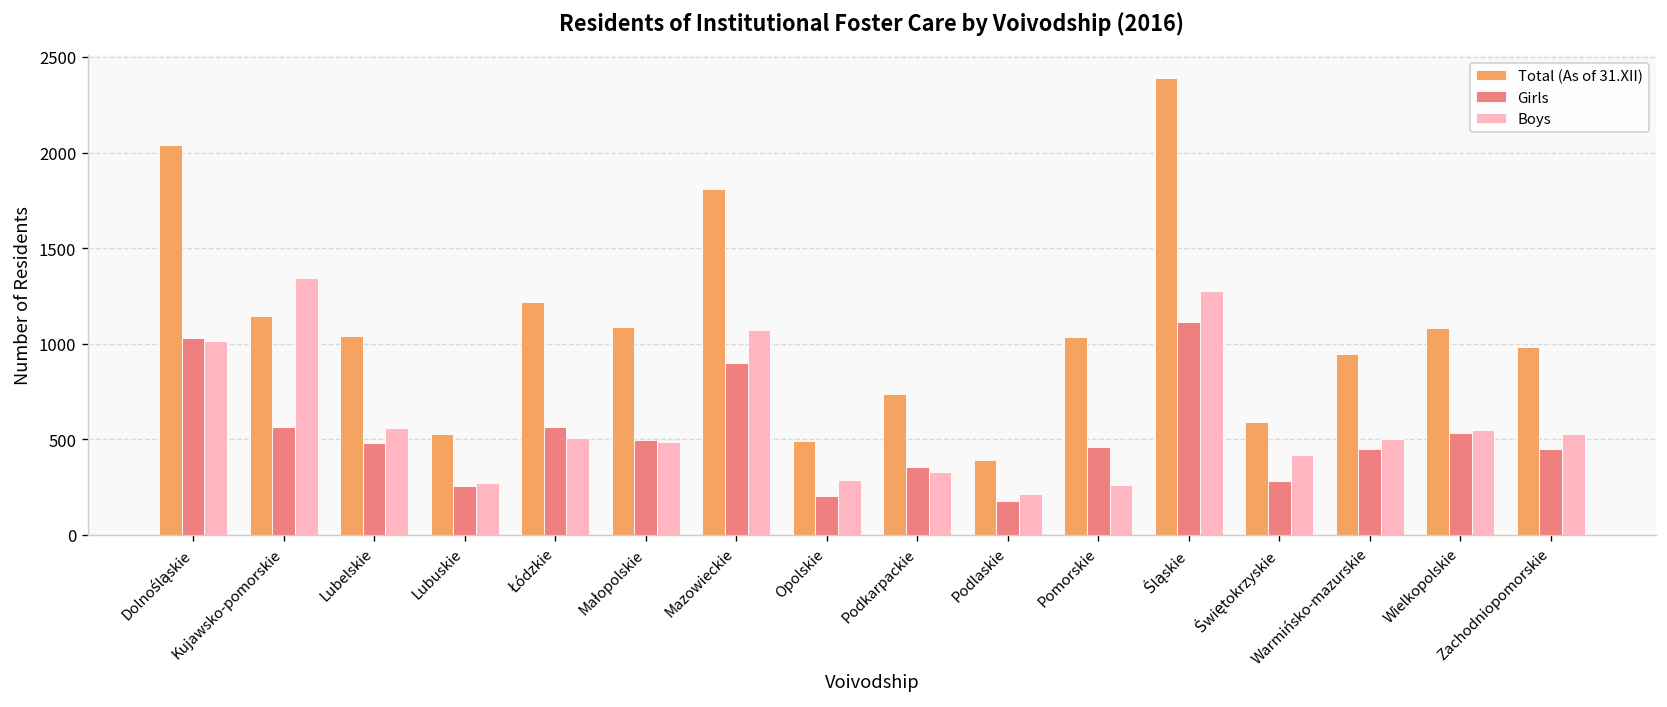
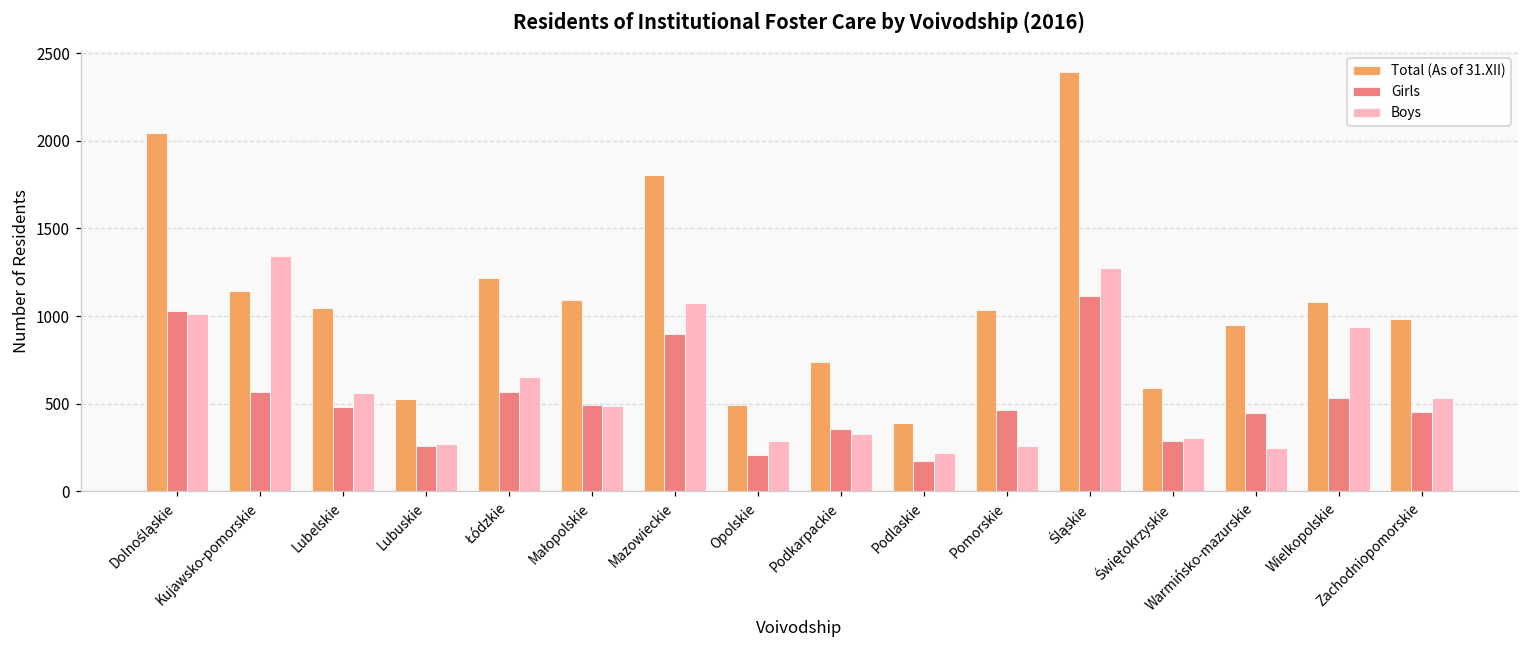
  {
    "Boys": {
      "Dolnośląskie": 1010,
      "Kujawsko-pomorskie": 1350,
      "Lubelskie": 560,
      "Lubuskie": 270,
-     "Łódzkie": 510,
+     "Łódzkie": 650,
      "Małopolskie": 490,
      "Mazowieckie": 1070,
      "Opolskie": 290,
      "Podkarpackie": 330,
      "Podlaskie": 220,
      "Pomorskie": 260,
      "Śląskie": 1280,
-     "Świętokrzyskie": 420,
-     "Warmińsko-mazurskie": 500,
-     "Wielkopolskie": 550,
+     "Świętokrzyskie": 310,
+     "Warmińsko-mazurskie": 250,
+     "Wielkopolskie": 940,
      "Zachodniopomorskie": 530
    }
  }
